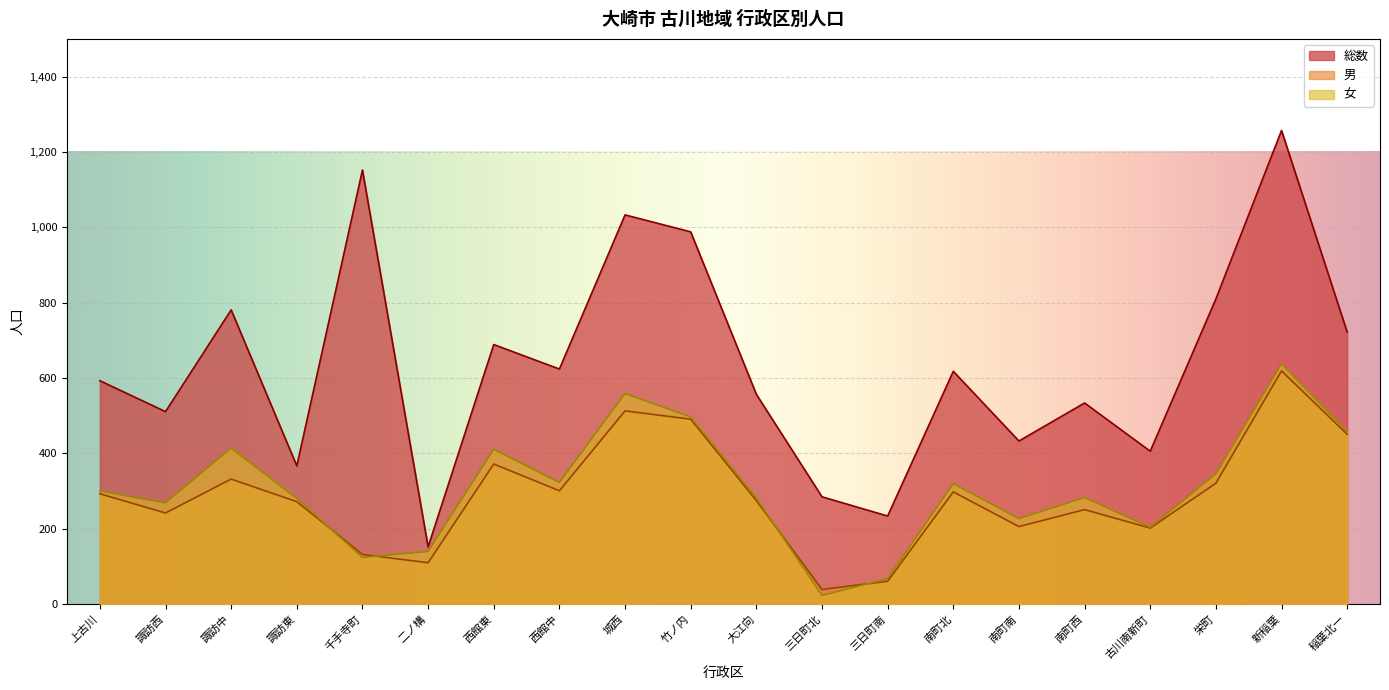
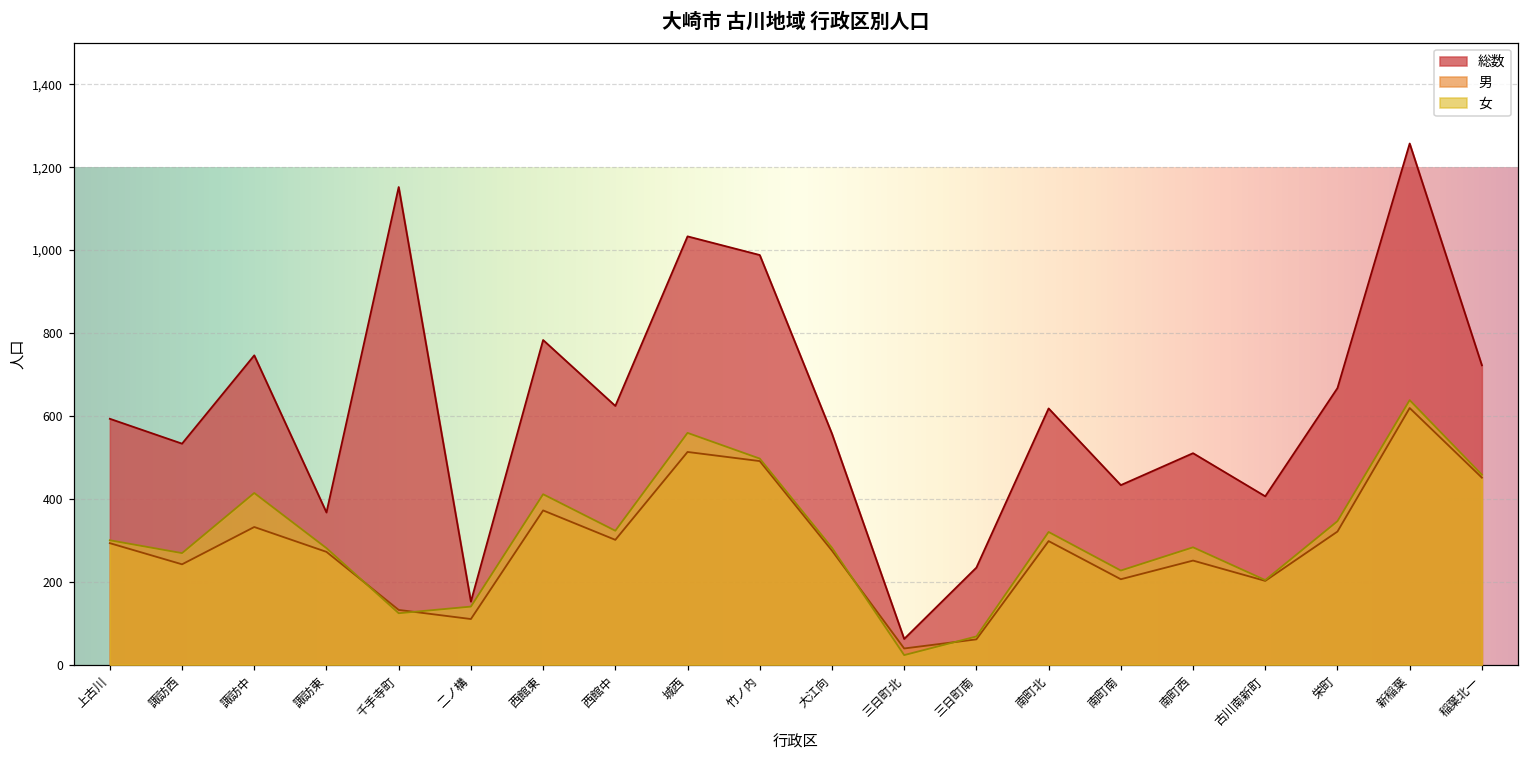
  {
    "総数": {
      "上古川": "590",
-     "諏訪西": "510",
-     "諏訪中": "780",
+     "諏訪西": "530",
+     "諏訪中": "750",
      "諏訪東": "370",
      "千手寺町": "1,150",
      "二ノ構": "150",
-     "西館東": "690",
+     "西館東": "780",
      "西館中": "620",
      "城西": "1,030",
      "竹ノ内": "990",
      "大江向": "560",
-     "三日町北": "290",
+     "三日町北": "60",
      "三日町南": "230",
      "南町北": "620",
      "南町南": "430",
-     "南町西": "530",
+     "南町西": "510",
      "古川南新町": "410",
-     "栄町": "810",
+     "栄町": "670",
      "新稲葉": "1,260",
      "稲葉北一": "720"
    }
  }
